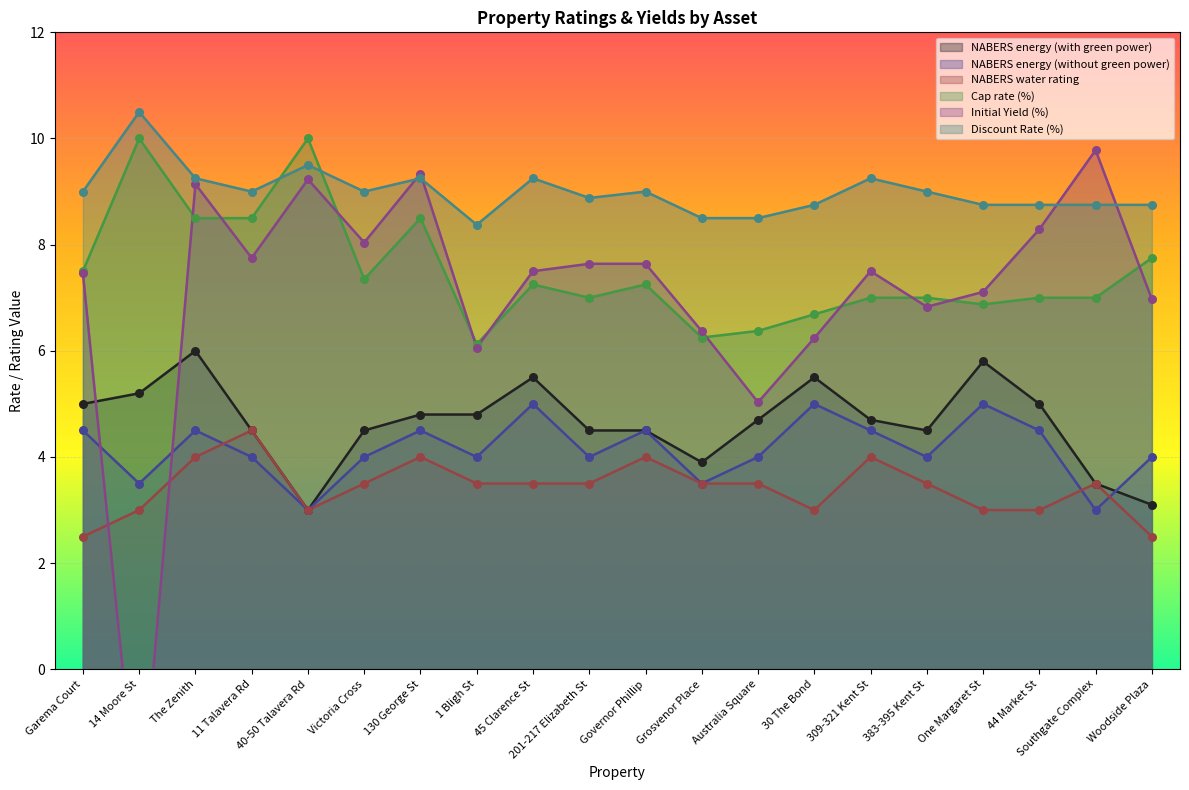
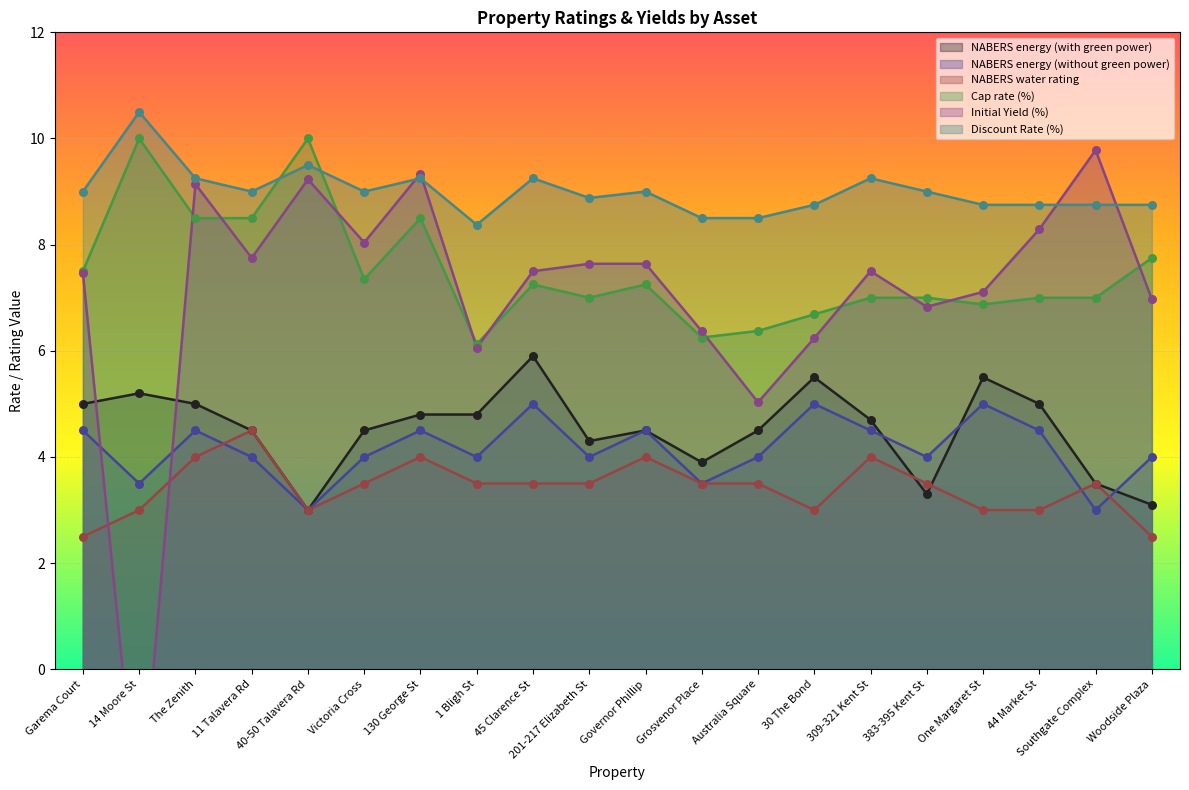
  {
    "NABERS energy (with green power)": {
      "Garema Court": 5.0,
      "14 Moore St": 5.2,
-     "The Zenith": 6,
+     "The Zenith": 5,
      "Victoria Cross": 4.5,
      "130 George St": 4.8,
      "1 Bligh St": 4.8,
-     "45 Clarence St": 5.5,
-     "201-217 Elizabeth St": 4.5,
+     "45 Clarence St": 5.9,
+     "201-217 Elizabeth St": 4.3,
      "Grosvenor Place": 3.9,
-     "Australia Square": 4.7,
+     "Australia Square": 4.5,
      "30 The Bond": 5.5,
      "309-321 Kent St": 4.7,
-     "383-395 Kent St": 4.5,
-     "One Margaret St": 5.8,
+     "383-395 Kent St": 3.3,
+     "One Margaret St": 5.5,
      "44 Market St": 5.0,
      "Woodside Plaza": 3.1
    }
  }
